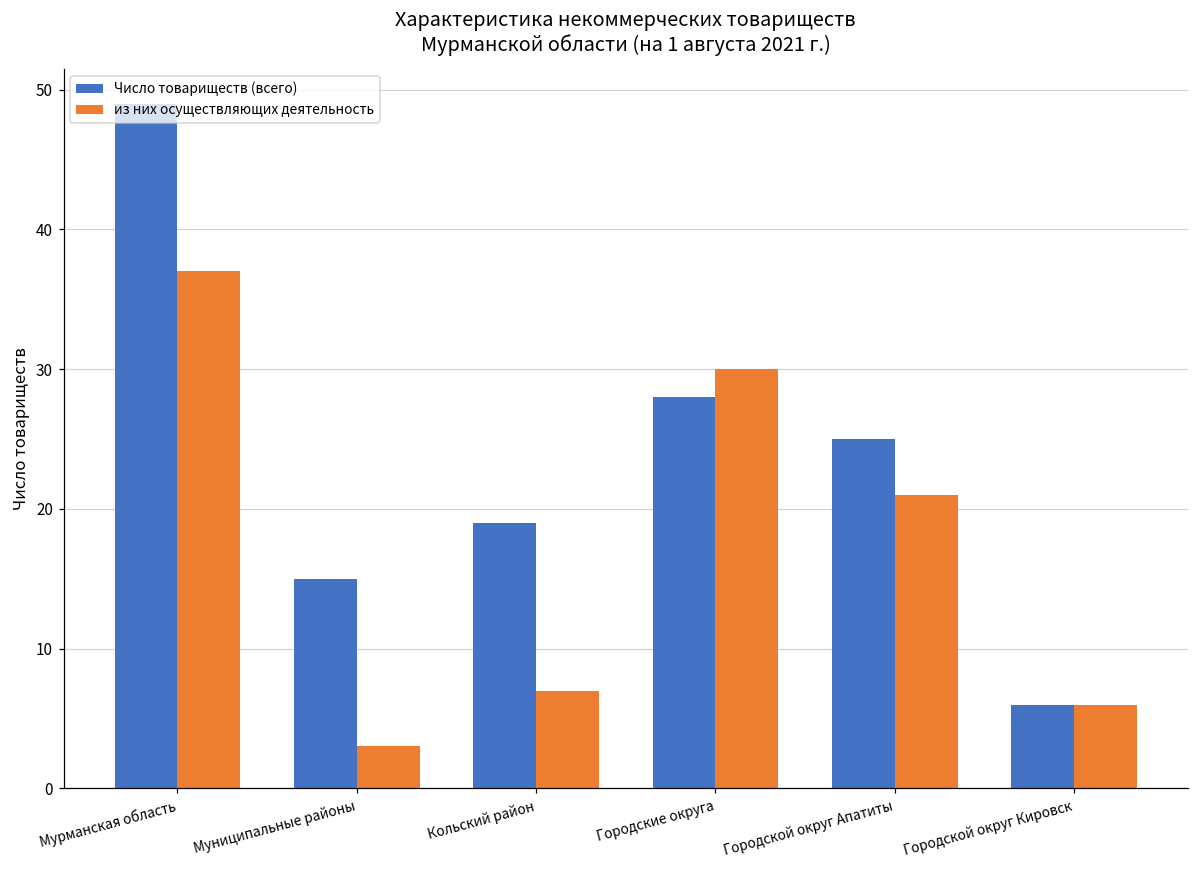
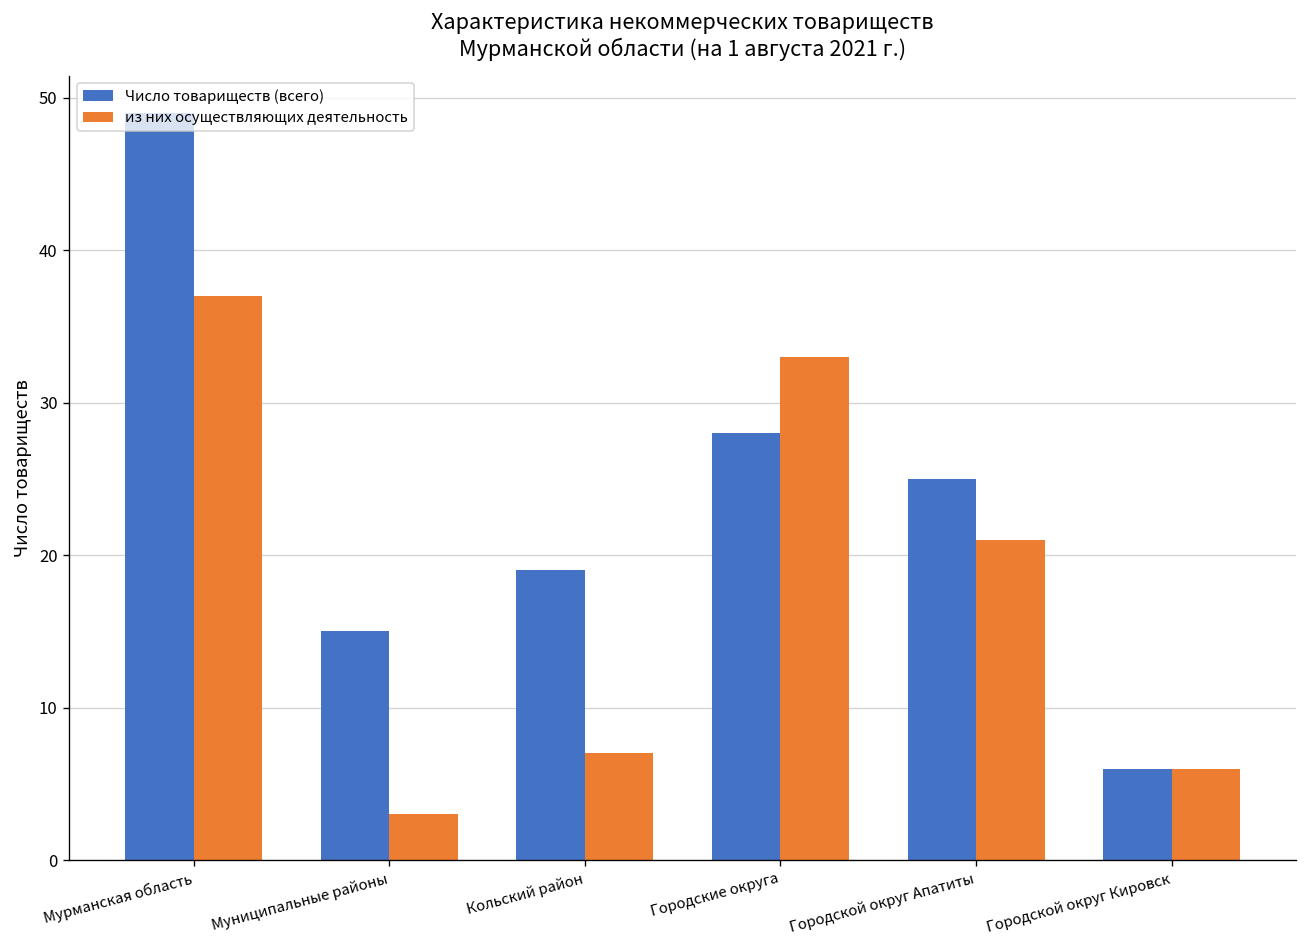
  {
    "Число товариществ (всего)": {
      "Муниципальные районы": 15,
      "Кольский район": 19,
      "Городские округа": 28,
      "Городской округ Апатиты": 25,
      "Городской округ Кировск": 6
    },
    "из них осуществляющих деятельность": {
      "Мурманская область": 37,
      "Муниципальные районы": 3,
      "Кольский район": 7,
-     "Городские округа": 30,
+     "Городские округа": 33,
      "Городской округ Апатиты": 21,
      "Городской округ Кировск": 6
    }
  }
